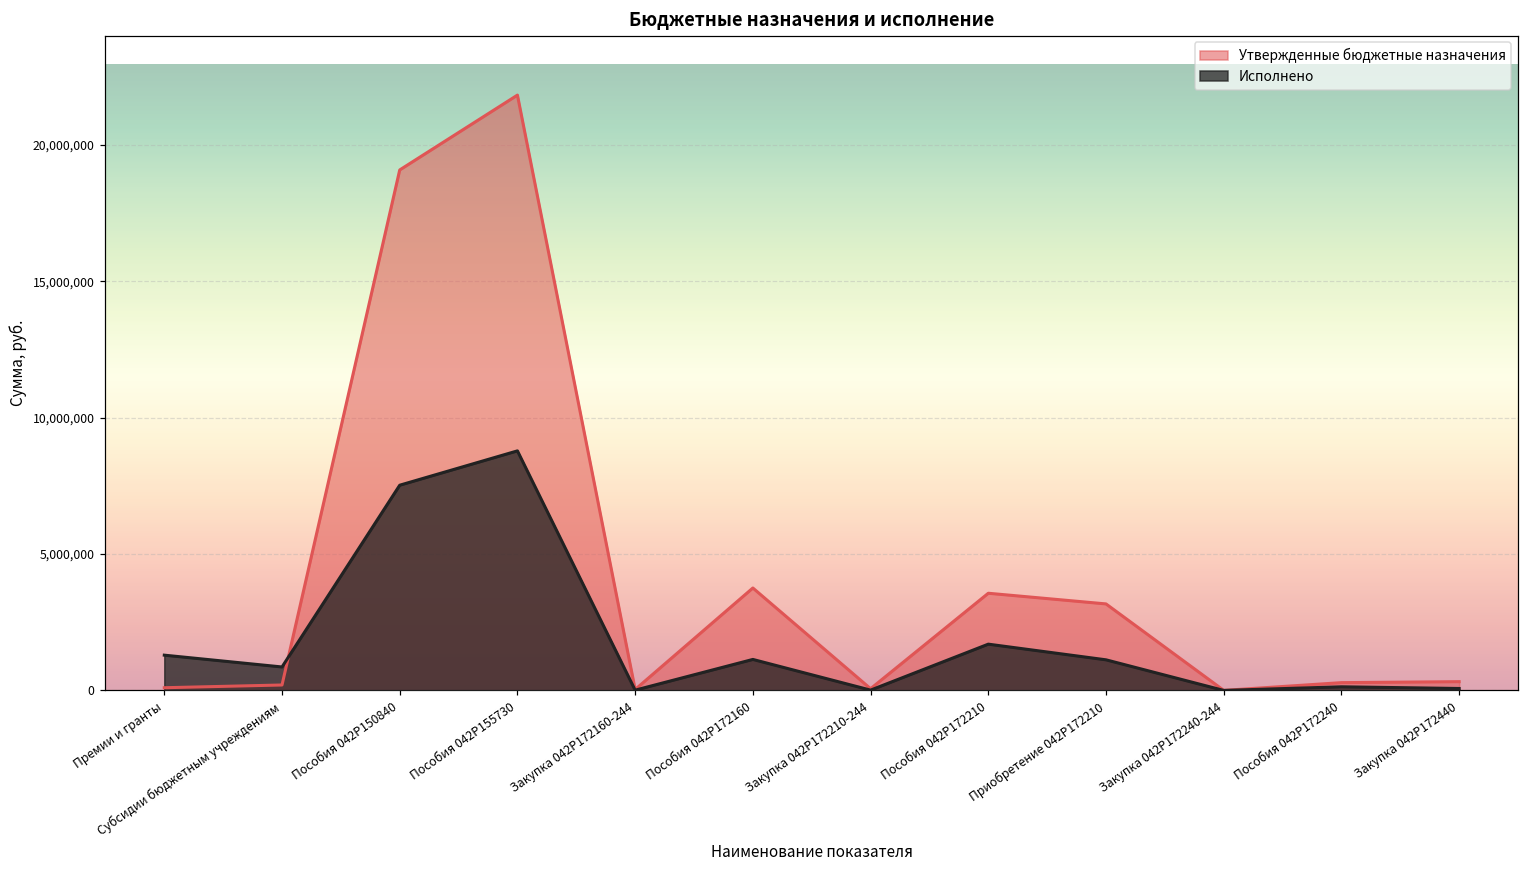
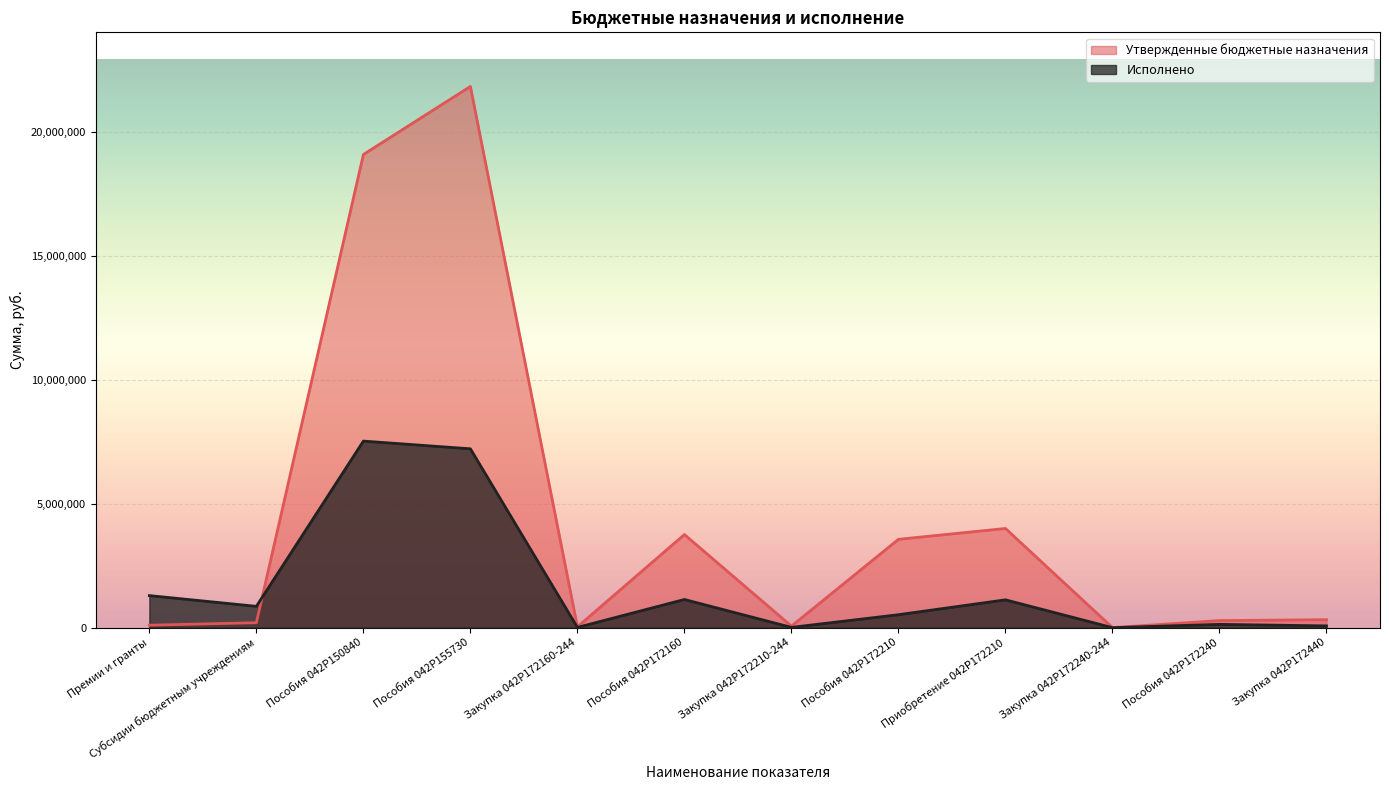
  {
    "Утвержденные бюджетные назначения": {
      "Премии и гранты": "100,000",
      "Субсидии бюджетным учреждениям": "200,000",
      "Пособия 042P150840": "19,100,000",
      "Пособия 042P155730": "21,800,000",
      "Пособия 042P172160": "3,800,000",
      "Пособия 042P172210": "3,600,000",
-     "Приобретение 042P172210": "3,200,000",
+     "Приобретение 042P172210": "4,000,000",
      "Пособия 042P172240": "300,000",
      "Закупка 042P172440": "300,000"
    },
    "Исполнено": {
      "Премии и гранты": "1,300,000",
      "Субсидии бюджетным учреждениям": "900,000",
      "Пособия 042P150840": "7,500,000",
-     "Пособия 042P155730": "8,800,000",
+     "Пособия 042P155730": "7,200,000",
      "Пособия 042P172160": "1,100,000",
-     "Пособия 042P172210": "1,700,000",
+     "Пособия 042P172210": "500,000",
      "Приобретение 042P172210": "1,100,000",
      "Пособия 042P172240": "100,000",
      "Закупка 042P172440": "100,000"
    }
  }
